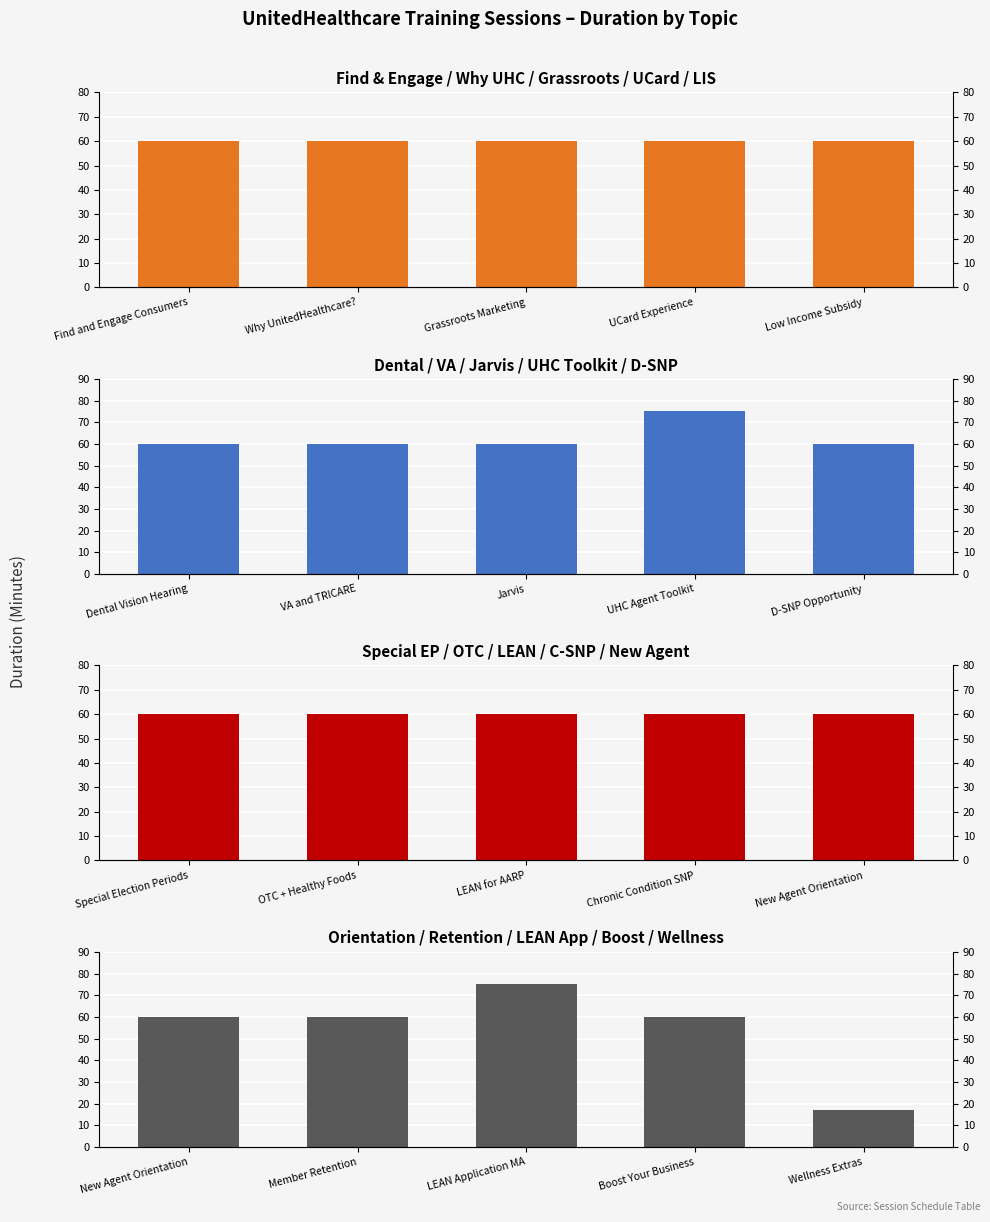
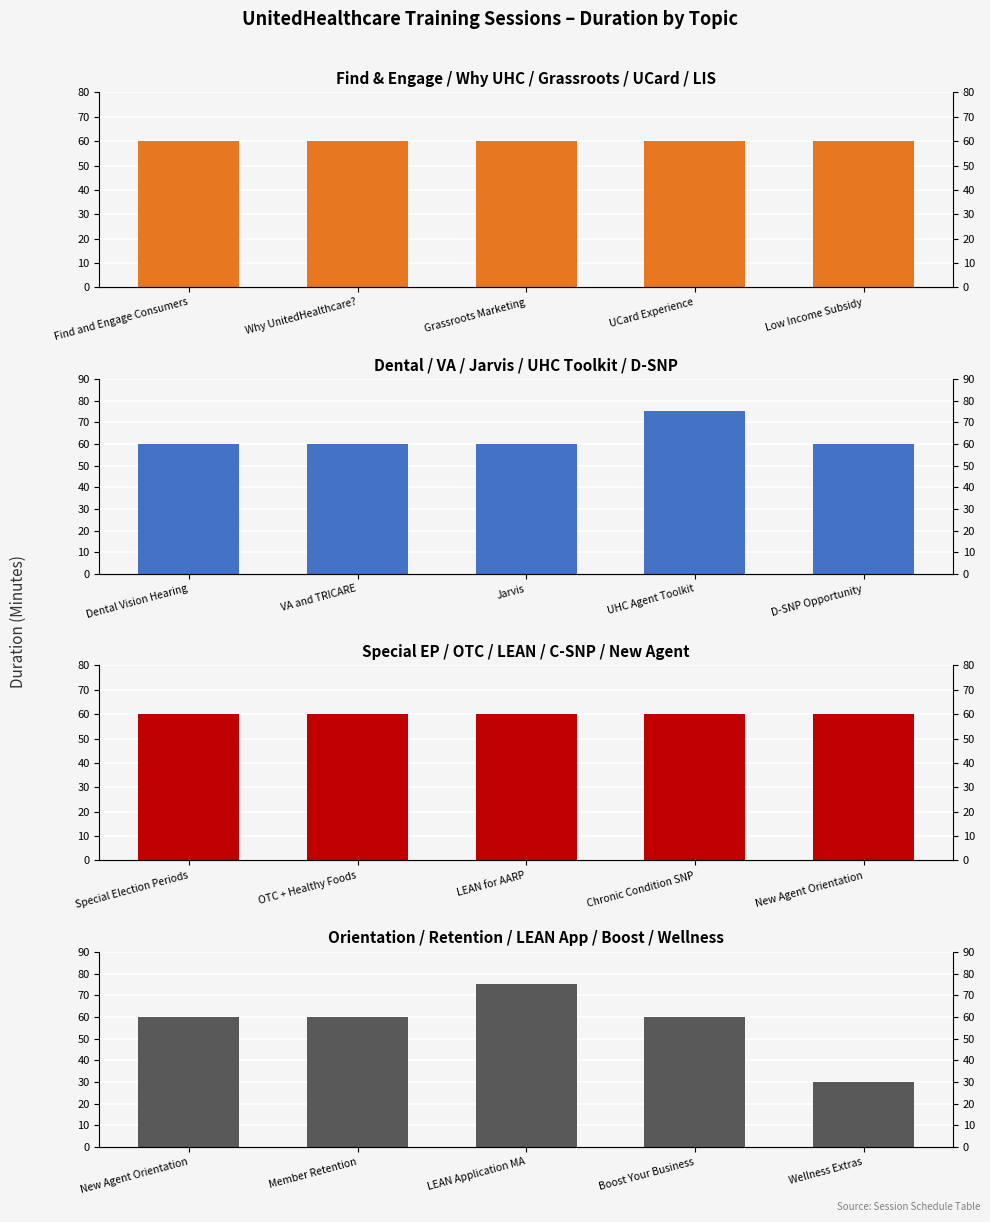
  {
    "Find & Engage / Why UHC / Grassroots / UCard / LIS": {
      "Find and Engage Consumers": 60,
      "Why UnitedHealthcare?": 60,
      "Grassroots Marketing": 60,
      "UCard Experience": 60,
      "Low Income Subsidy": 60
    },
    "Dental / VA / Jarvis / UHC Toolkit / D-SNP": {
      "Dental Vision Hearing": 60,
      "VA and TRICARE": 60,
      "Jarvis": 60,
      "UHC Agent Toolkit": 75,
      "D-SNP Opportunity": 60
    },
    "Special EP / OTC / LEAN / C-SNP / New Agent": {
      "Special Election Periods": 60,
      "OTC + Healthy Foods": 60,
      "LEAN for AARP": 60,
      "Chronic Condition SNP": 60,
      "New Agent Orientation": 60
    },
    "Orientation / Retention / LEAN App / Boost / Wellness": {
      "New Agent Orientation": 60,
      "Member Retention": 60,
      "LEAN Application MA": 75,
      "Boost Your Business": 60,
-     "Wellness Extras": 17
+     "Wellness Extras": 30
    }
  }
